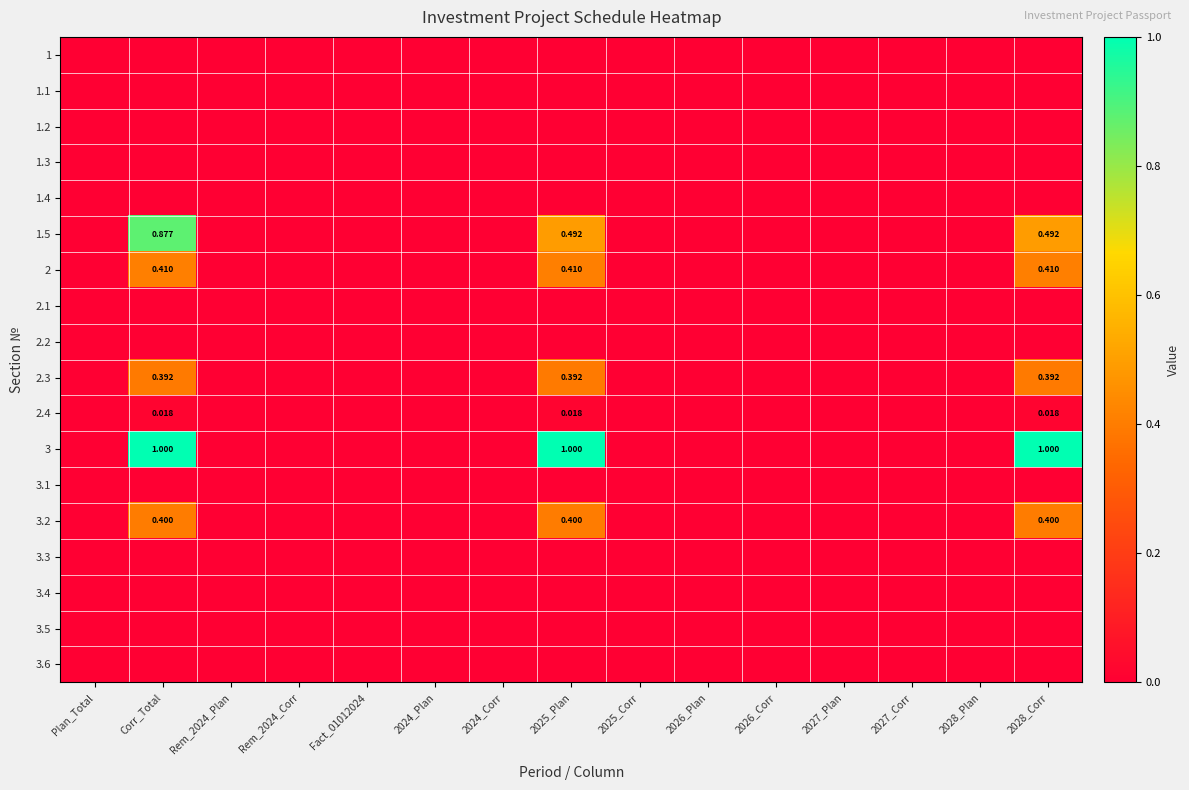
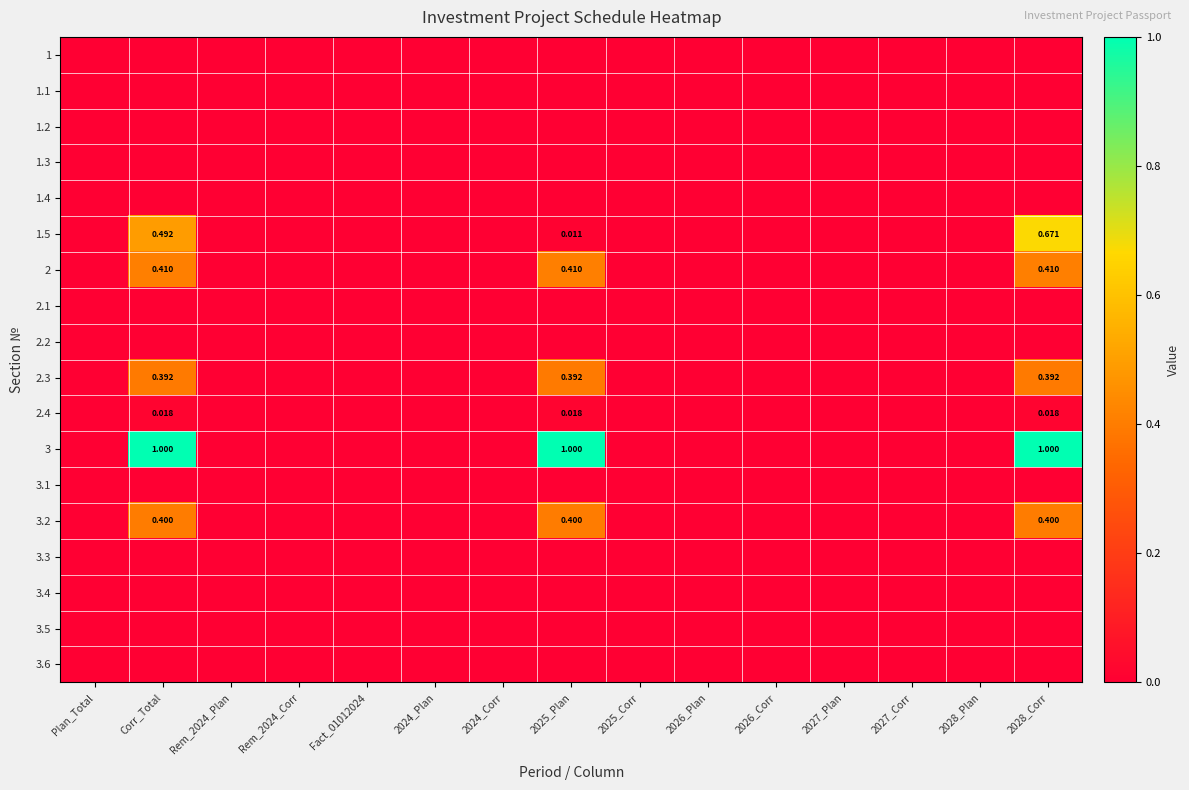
  {
    "1.5": {
-     "Corr_Total": 0.877,
-     "2025_Plan": 0.492,
-     "2028_Corr": 0.492
+     "Corr_Total": 0.492,
+     "2025_Plan": 0.011,
+     "2028_Corr": 0.671
    },
    "2": {
      "Corr_Total": 0.410,
      "2025_Plan": 0.410,
      "2028_Corr": 0.410
    },
    "2.3": {
      "Corr_Total": 0.392,
      "2025_Plan": 0.392,
      "2028_Corr": 0.392
    },
    "2.4": {
      "Corr_Total": 0.018,
      "2025_Plan": 0.018,
      "2028_Corr": 0.018
    },
    "3": {
      "Corr_Total": 1.000,
      "2025_Plan": 1.000,
      "2028_Corr": 1.000
    },
    "3.2": {
      "Corr_Total": 0.400,
      "2025_Plan": 0.400,
      "2028_Corr": 0.400
    }
  }
